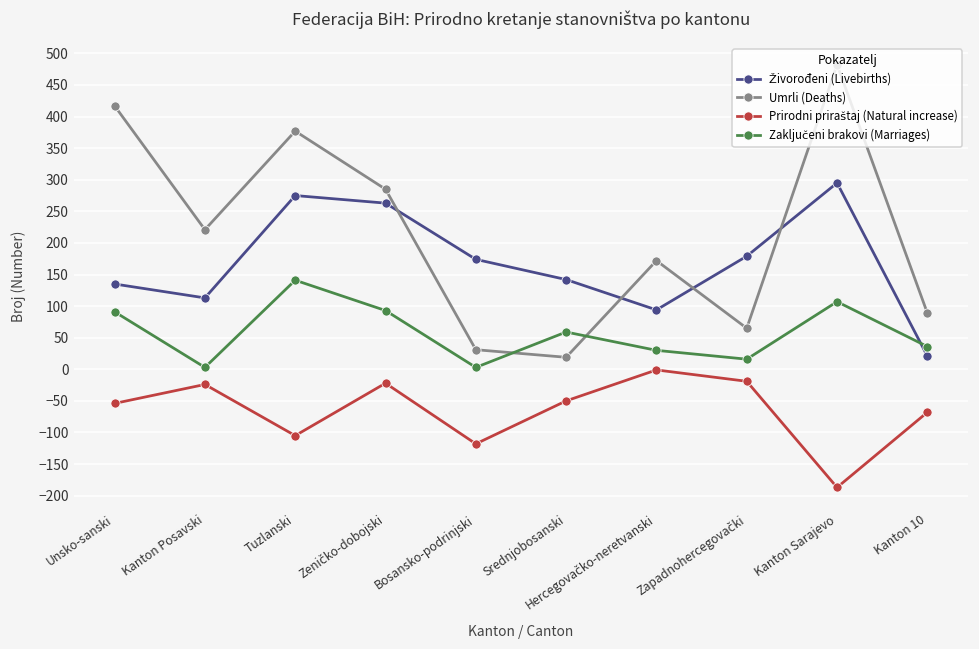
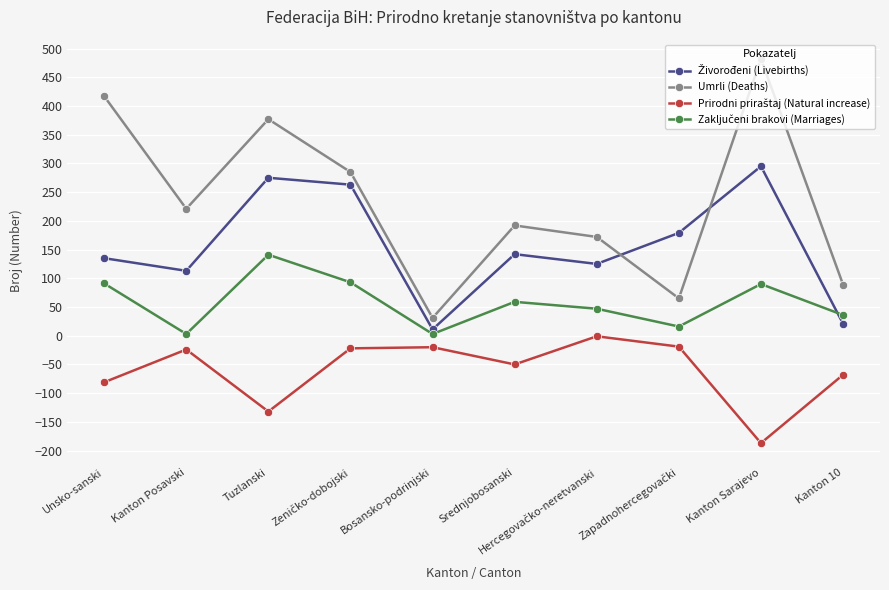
  {
    "Živorođeni (Livebirths)": {
      "Unsko-sanski": 140,
      "Kanton Posavski": 110,
      "Tuzlanski": 280,
      "Zeničko-dobojski": 260,
-     "Bosansko-podrinjski": 170,
+     "Bosansko-podrinjski": 10,
      "Srednjobosanski": 140,
-     "Hercegovačko-neretvanski": 90,
+     "Hercegovačko-neretvanski": 130,
      "Zapadnohercegovački": 180,
      "Kanton Sarajevo": 300,
      "Kanton 10": 20
    },
    "Umrli (Deaths)": {
      "Unsko-sanski": 420,
      "Kanton Posavski": 220,
      "Tuzlanski": 380,
      "Zeničko-dobojski": 290,
      "Bosansko-podrinjski": 30,
-     "Srednjobosanski": 20,
+     "Srednjobosanski": 190,
      "Hercegovačko-neretvanski": 170,
      "Zapadnohercegovački": 70,
      "Kanton 10": 90
    },
    "Prirodni priraštaj (Natural increase)": {
-     "Unsko-sanski": -50,
+     "Unsko-sanski": -80,
      "Kanton Posavski": -20,
-     "Tuzlanski": -110,
+     "Tuzlanski": -130,
      "Zeničko-dobojski": -20,
-     "Bosansko-podrinjski": -120,
+     "Bosansko-podrinjski": -20,
      "Srednjobosanski": -50,
      "Hercegovačko-neretvanski": 0,
      "Zapadnohercegovački": -20,
      "Kanton Sarajevo": -190,
      "Kanton 10": -70
    },
    "Zaključeni brakovi (Marriages)": {
      "Unsko-sanski": 90,
      "Kanton Posavski": 0,
      "Tuzlanski": 140,
      "Zeničko-dobojski": 90,
      "Bosansko-podrinjski": 0,
      "Srednjobosanski": 60,
-     "Hercegovačko-neretvanski": 30,
+     "Hercegovačko-neretvanski": 50,
      "Zapadnohercegovački": 20,
-     "Kanton Sarajevo": 110,
+     "Kanton Sarajevo": 90,
      "Kanton 10": 40
    }
  }
